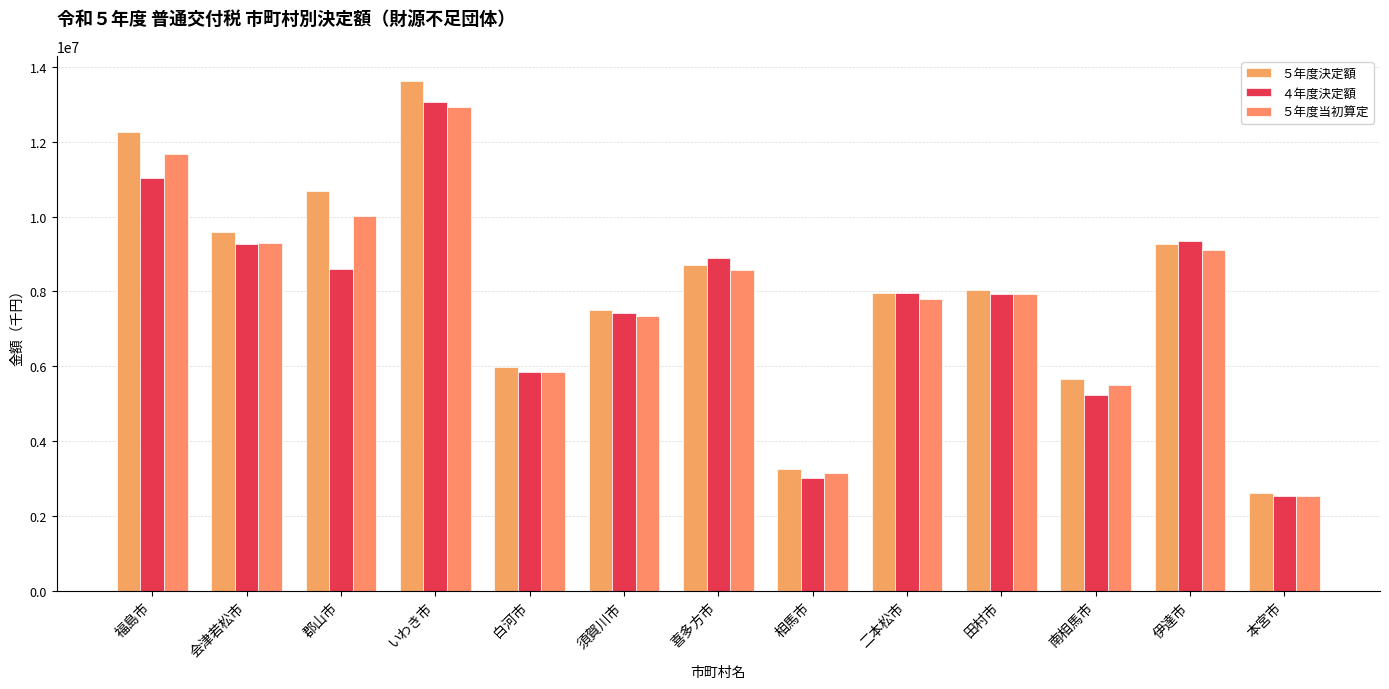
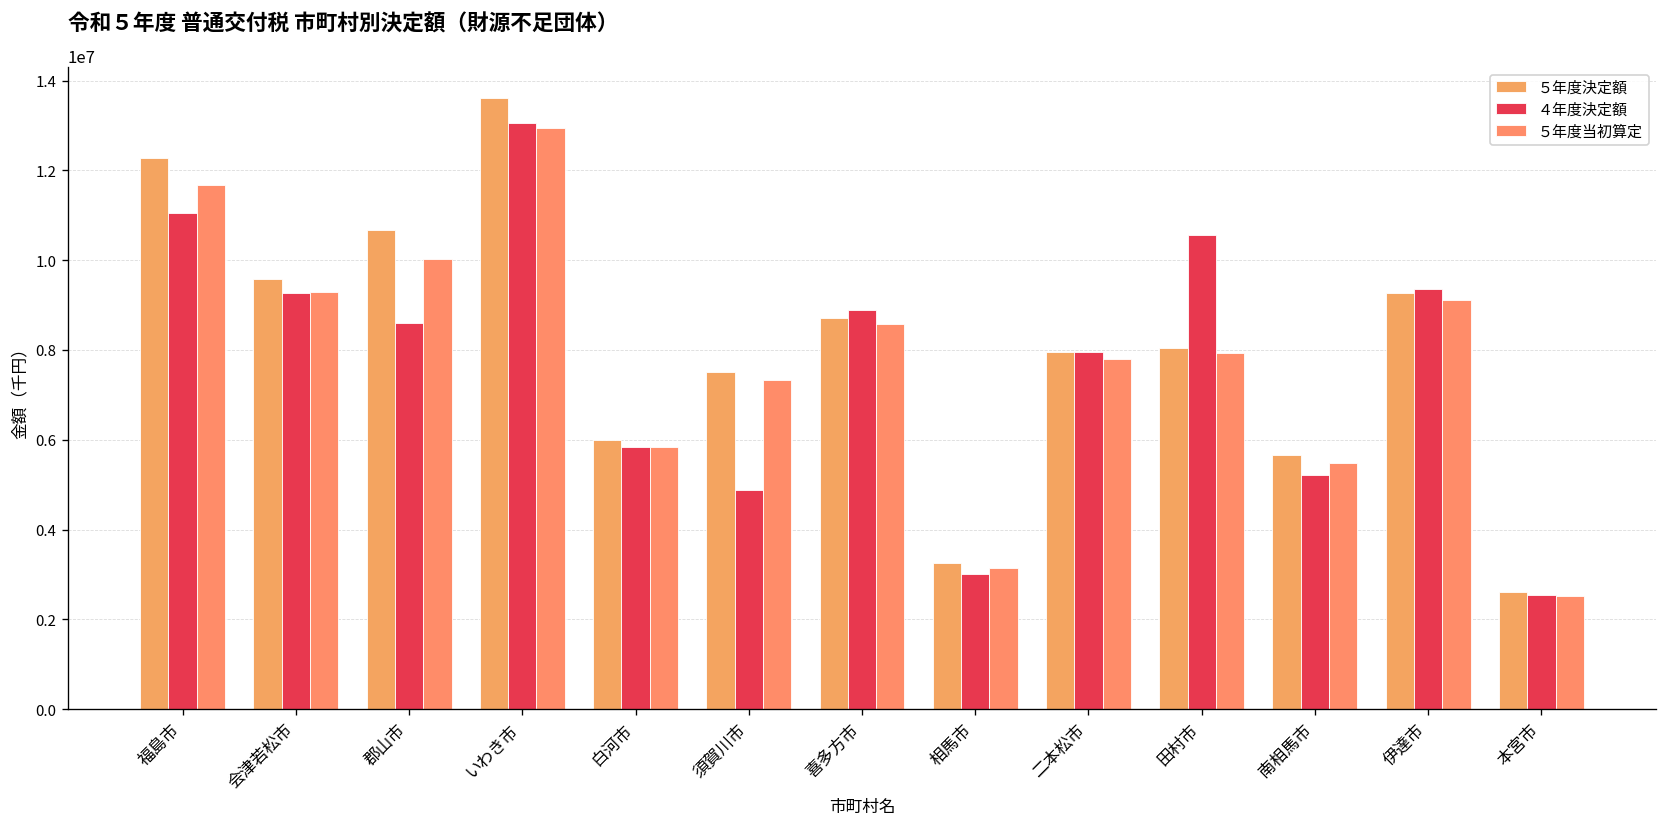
  {
    "４年度決定額": {
      "福島市": 11000000,
      "会津若松市": 9300000,
      "郡山市": 8600000,
      "いわき市": 13100000,
      "白河市": 5800000,
-     "須賀川市": 7400000,
+     "須賀川市": 4900000,
      "喜多方市": 8900000,
      "相馬市": 3000000,
      "二本松市": 8000000,
-     "田村市": 7900000,
+     "田村市": 10600000,
      "南相馬市": 5200000,
      "伊達市": 9400000,
      "本宮市": 2500000
    }
  }
